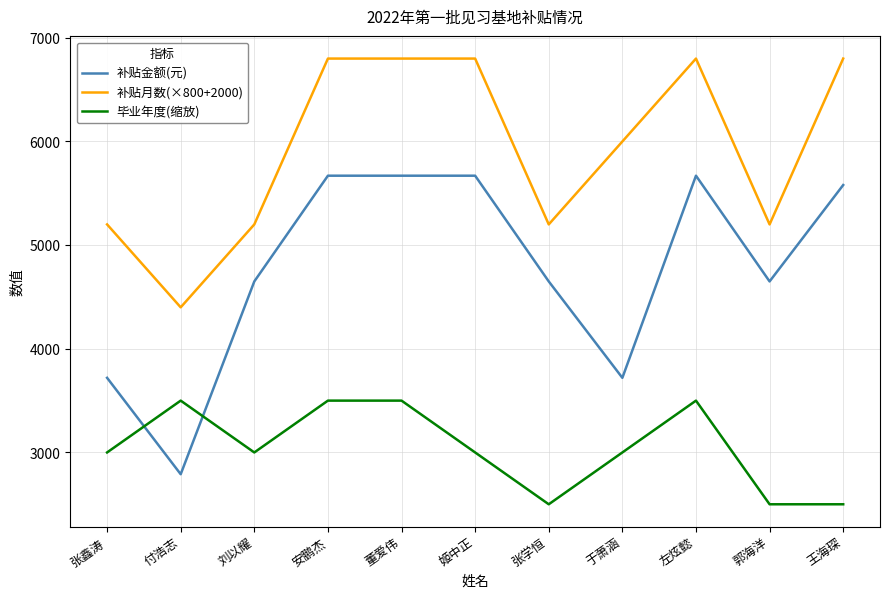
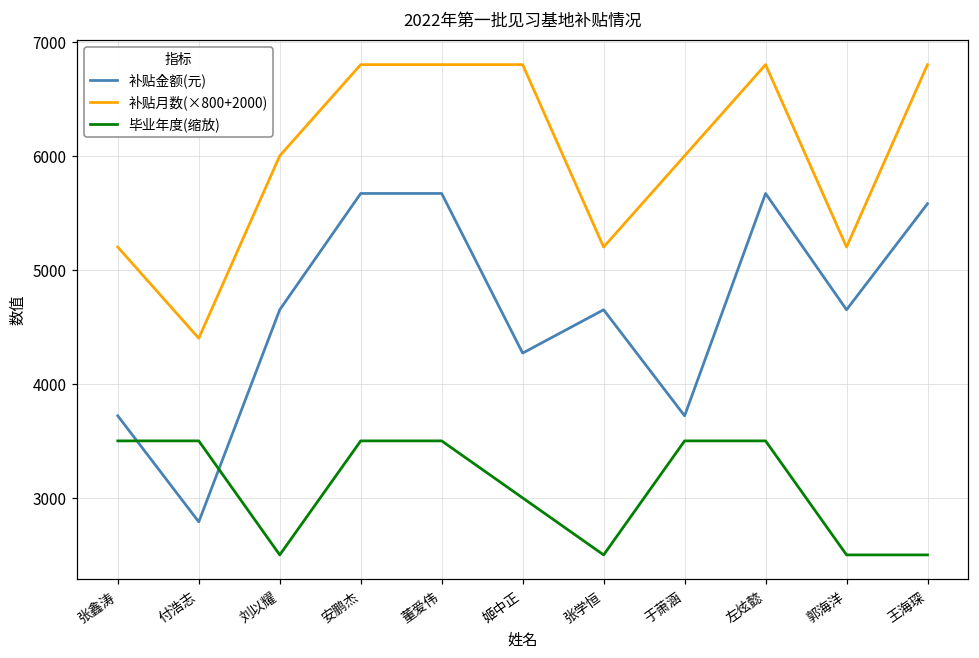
  {
    "补贴金额(元)": {
      "张鑫涛": 3720,
      "付浩志": 2790,
      "刘以耀": 4650,
      "安鹏杰": 5670,
      "董爱伟": 5670,
-     "姬中正": 5670,
+     "姬中正": 4270,
      "张学恒": 4650,
      "于萧涵": 3720,
      "左炫懿": 5670,
      "郭海洋": 4650,
      "王海琛": 5580
    },
    "补贴月数(×800+2000)": {
      "张鑫涛": 5200,
      "付浩志": 4400,
-     "刘以耀": 5200,
+     "刘以耀": 6000,
      "安鹏杰": 6800,
      "董爱伟": 6800,
      "姬中正": 6800,
      "张学恒": 5200,
      "于萧涵": 6000,
      "左炫懿": 6800,
      "郭海洋": 5200,
      "王海琛": 6800
    },
    "毕业年度(缩放)": {
-     "张鑫涛": 3000,
+     "张鑫涛": 3500,
      "付浩志": 3500,
-     "刘以耀": 3000,
+     "刘以耀": 2500,
      "安鹏杰": 3500,
      "董爱伟": 3500,
      "姬中正": 3000,
      "张学恒": 2500,
-     "于萧涵": 3000,
+     "于萧涵": 3500,
      "左炫懿": 3500,
      "郭海洋": 2500,
      "王海琛": 2500
    }
  }
